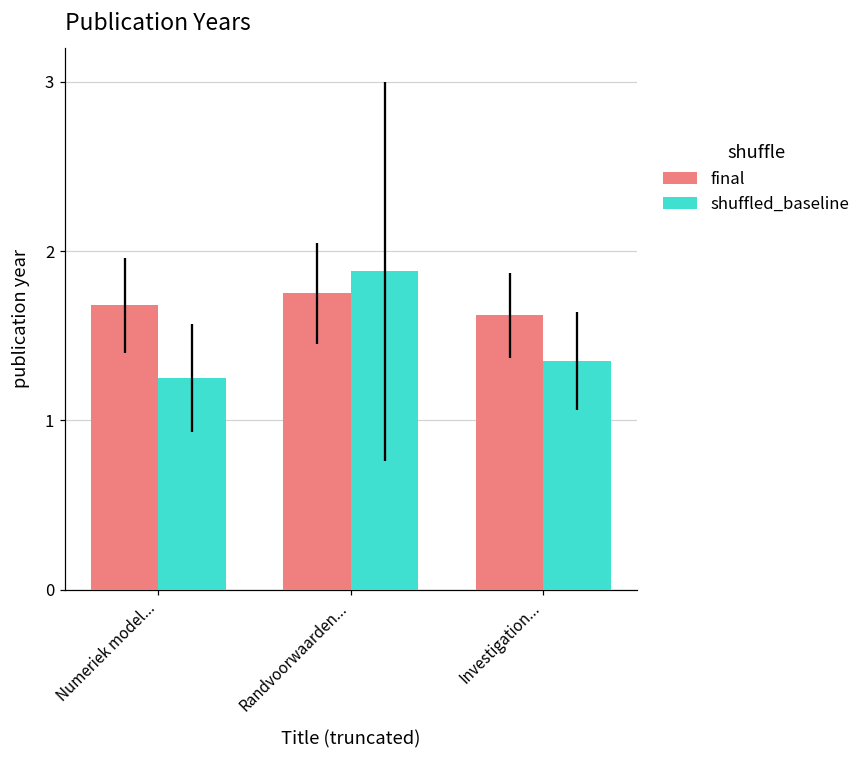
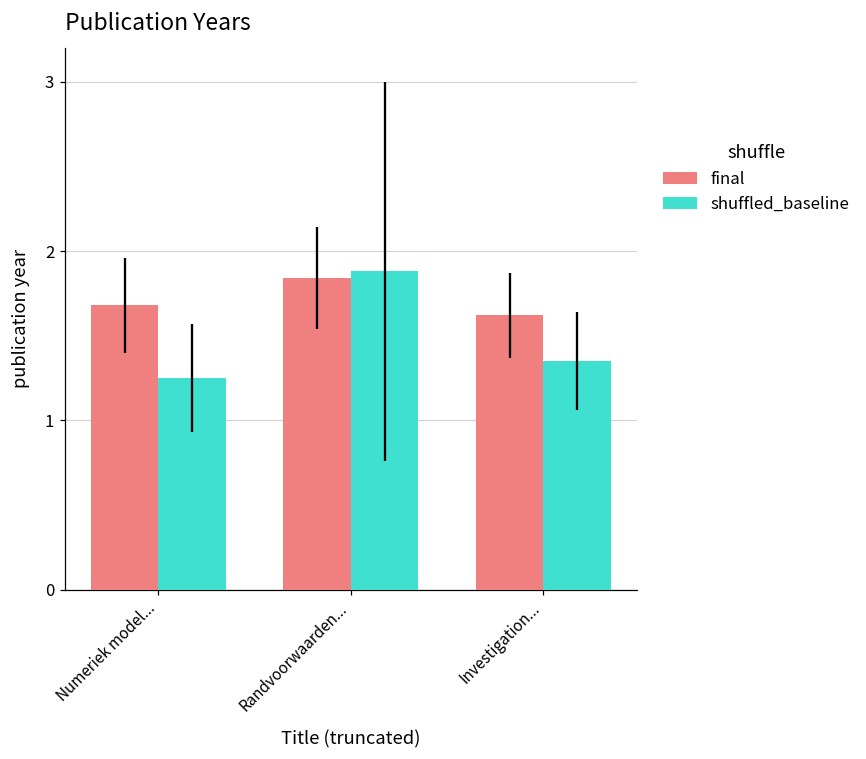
  {
    "final": {
      "Numeriek model...": 1.68,
-     "Randvoorwaarden...": 1.75,
+     "Randvoorwaarden...": 1.84,
      "Investigation...": 1.62
    },
    "shuffled_baseline": {
      "Numeriek model...": 1.25,
      "Randvoorwaarden...": 1.88,
      "Investigation...": 1.35
    }
  }
